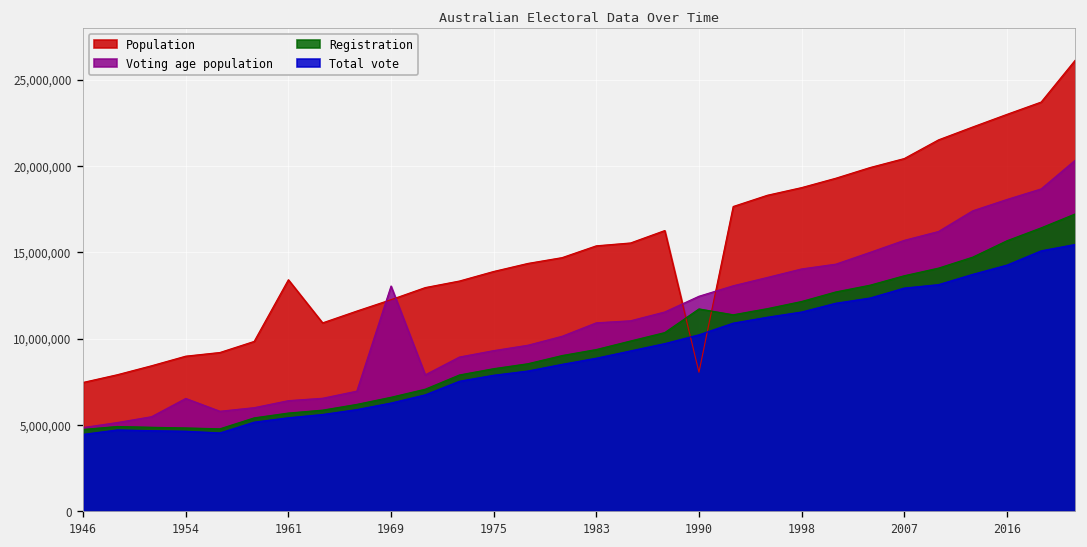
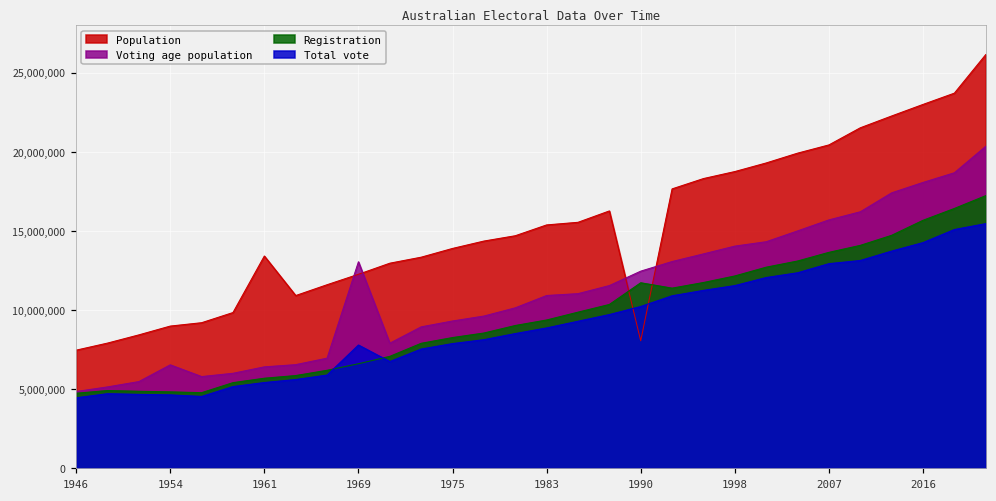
  {
    "Population": {
      "1946": "7,500,000",
      "1954": "9,000,000",
      "1961": "13,400,000",
      "1969": "12,300,000",
      "1975": "13,900,000",
      "1983": "15,400,000",
      "1990": "8,100,000",
      "1998": "18,800,000",
      "2007": "20,400,000",
      "2016": "23,000,000"
    },
    "Voting age population": {
      "1954": "6,500,000",
      "1961": "6,400,000",
      "1969": "13,100,000",
      "1975": "9,300,000",
      "1983": "10,900,000",
      "1990": "12,500,000",
      "1998": "14,000,000",
      "2007": "15,700,000",
      "2016": "18,100,000"
    },
    "Registration": {
      "1954": "4,800,000",
      "1961": "5,700,000",
      "1969": "6,600,000",
      "1975": "8,300,000",
      "1983": "9,400,000",
      "1990": "11,700,000",
      "1998": "12,200,000",
      "2007": "13,600,000",
      "2016": "15,700,000"
    },
    "Total vote": {
      "1946": "4,500,000",
      "1954": "4,600,000",
      "1961": "5,400,000",
-     "1969": "6,300,000",
+     "1969": "7,800,000",
      "1975": "7,900,000",
      "1983": "8,900,000",
      "1990": "10,200,000",
      "1998": "11,500,000",
      "2007": "12,900,000",
      "2016": "14,300,000"
    }
  }
